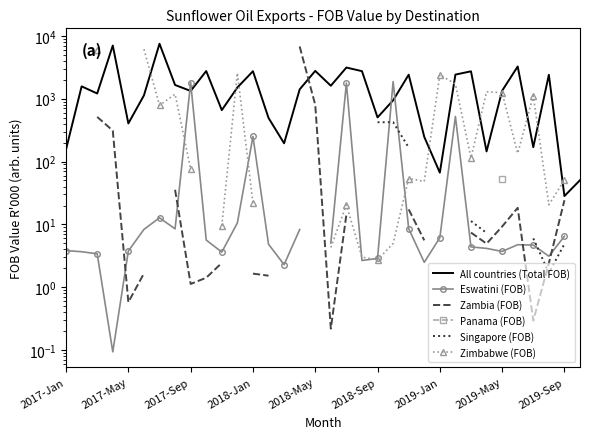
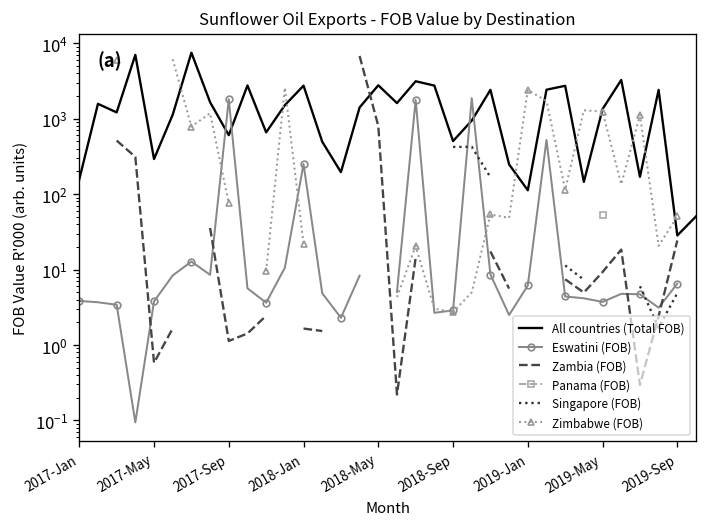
  {
    "All countries (Total FOB)": {
      "2017-Jan": 160,
-     "2017-May": 400,
-     "2017-Sep": 1300,
+     "2017-May": 300,
+     "2017-Sep": 600,
      "2018-Jan": 3000,
      "2018-May": 3000,
      "2018-Sep": 500,
-     "2019-Jan": 70,
+     "2019-Jan": 110,
      "2019-Sep": 30
    }
  }
